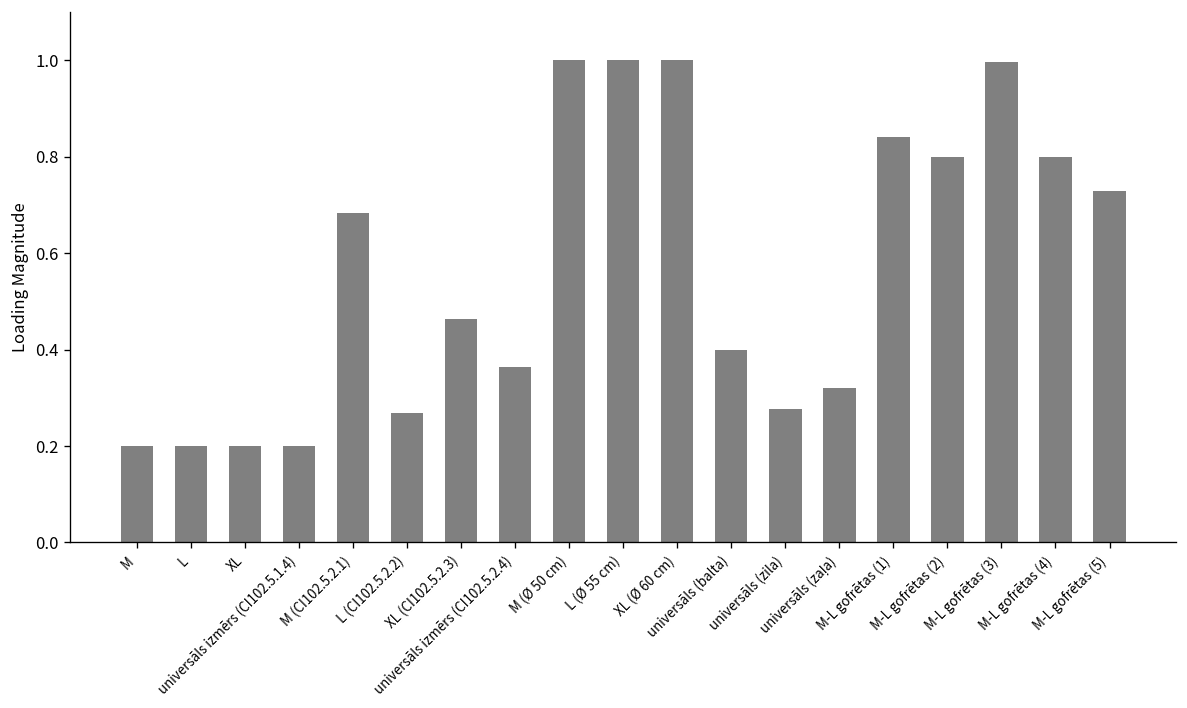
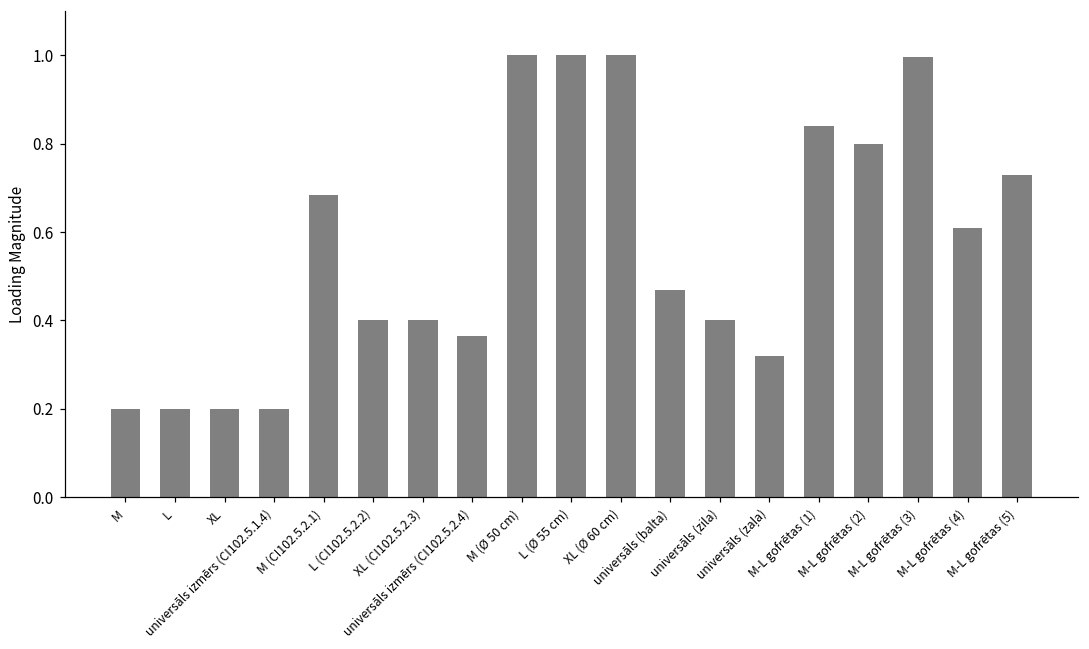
  {
    "M": 0.20,
    "L": 0.20,
    "XL": 0.20,
    "universāls izmērs (CI102.5.1.4)": 0.20,
    "M (CI102.5.2.1)": 0.68,
-   "L (CI102.5.2.2)": 0.27,
-   "XL (CI102.5.2.3)": 0.46,
+   "L (CI102.5.2.2)": 0.40,
+   "XL (CI102.5.2.3)": 0.40,
    "universāls izmērs (CI102.5.2.4)": 0.36,
    "M (Ø 50 cm)": 1.00,
    "L (Ø 55 cm)": 1.00,
    "XL (Ø 60 cm)": 1.00,
-   "universāls (balta)": 0.40,
-   "universāls (zila)": 0.28,
+   "universāls (balta)": 0.47,
+   "universāls (zila)": 0.40,
    "universāls (zaļa)": 0.32,
    "M-L gofrētas (1)": 0.84,
    "M-L gofrētas (2)": 0.80,
    "M-L gofrētas (3)": 1.00,
-   "M-L gofrētas (4)": 0.80,
+   "M-L gofrētas (4)": 0.61,
    "M-L gofrētas (5)": 0.73
  }
